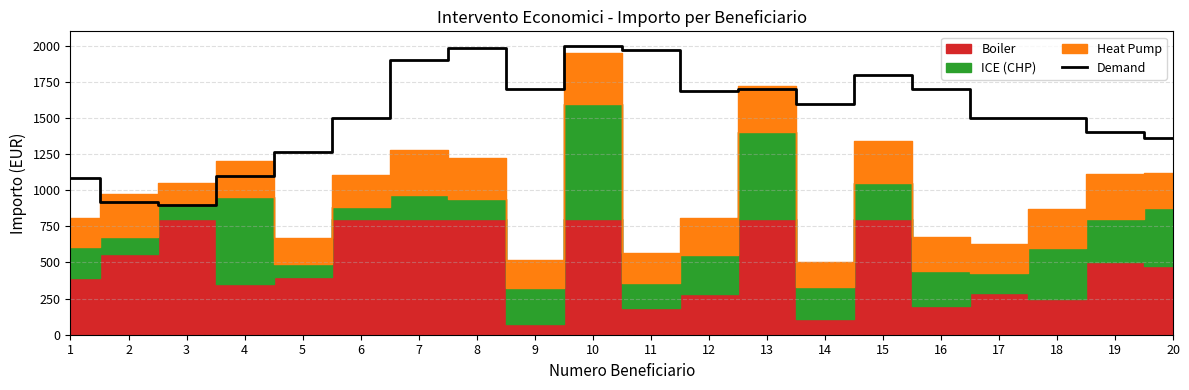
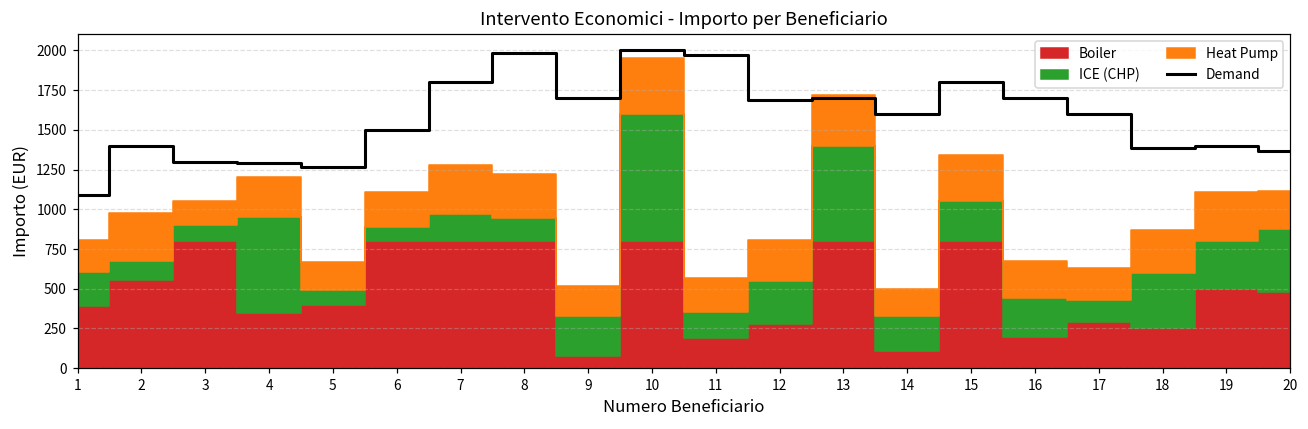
  {
    "Demand": {
      "1": 1090,
-     "2": 920,
-     "3": 900,
-     "4": 1100,
+     "2": 1400,
+     "3": 1300,
+     "4": 1290,
      "5": 1260,
      "6": 1500,
-     "7": 1900,
+     "7": 1800,
      "8": 1980,
      "9": 1700,
      "10": 2000,
      "11": 1970,
      "12": 1690,
      "13": 1700,
      "14": 1600,
      "15": 1800,
      "16": 1700,
-     "17": 1500,
-     "18": 1500,
+     "17": 1600,
+     "18": 1380,
      "19": 1400,
      "20": 1370
    }
  }
